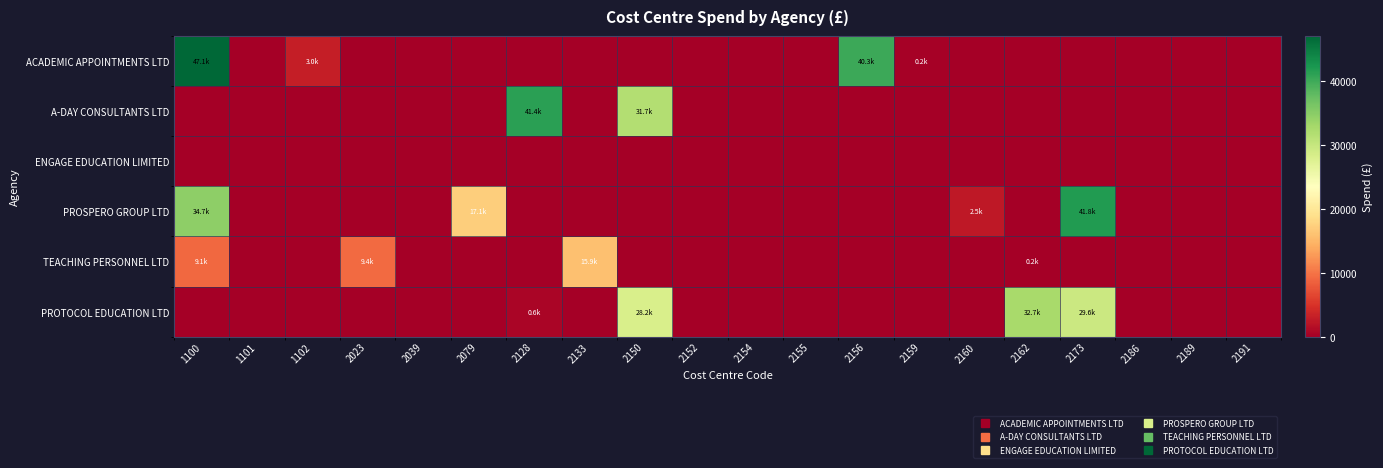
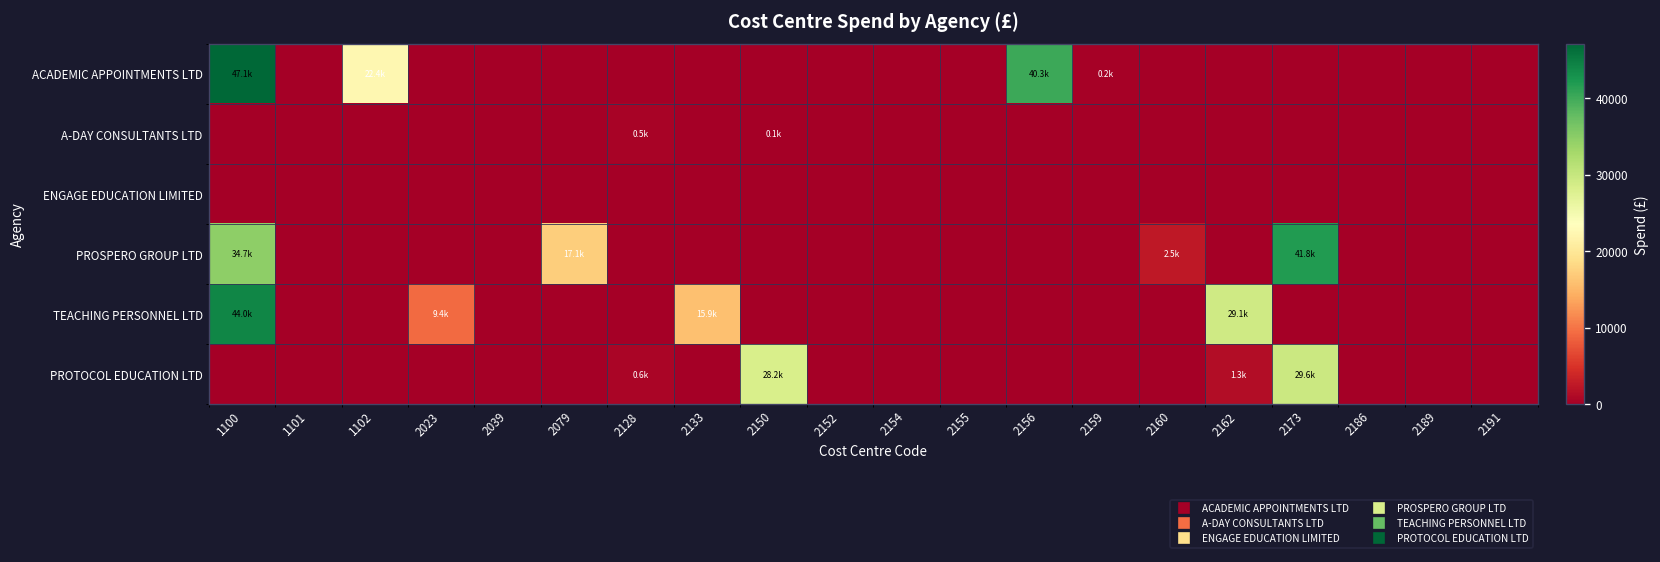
  {
    "ACADEMIC APPOINTMENTS LTD": {
      "1100": "47.1k",
-     "1102": "3.0k",
+     "1102": "22.4k",
      "2156": "40.3k",
      "2159": "0.2k"
    },
    "A-DAY CONSULTANTS LTD": {
-     "2128": "41.4k",
-     "2150": "31.7k"
+     "2128": "0.5k",
+     "2150": "0.1k"
    },
    "PROSPERO GROUP LTD": {
      "1100": "34.7k",
      "2079": "17.1k",
      "2160": "2.5k",
      "2173": "41.8k"
    },
    "TEACHING PERSONNEL LTD": {
-     "1100": "9.1k",
+     "1100": "44.0k",
      "2023": "9.4k",
      "2133": "15.9k",
-     "2162": "0.2k"
+     "2162": "29.1k"
    },
    "PROTOCOL EDUCATION LTD": {
      "2128": "0.6k",
      "2150": "28.2k",
-     "2162": "32.7k",
+     "2162": "1.3k",
      "2173": "29.6k"
    }
  }
